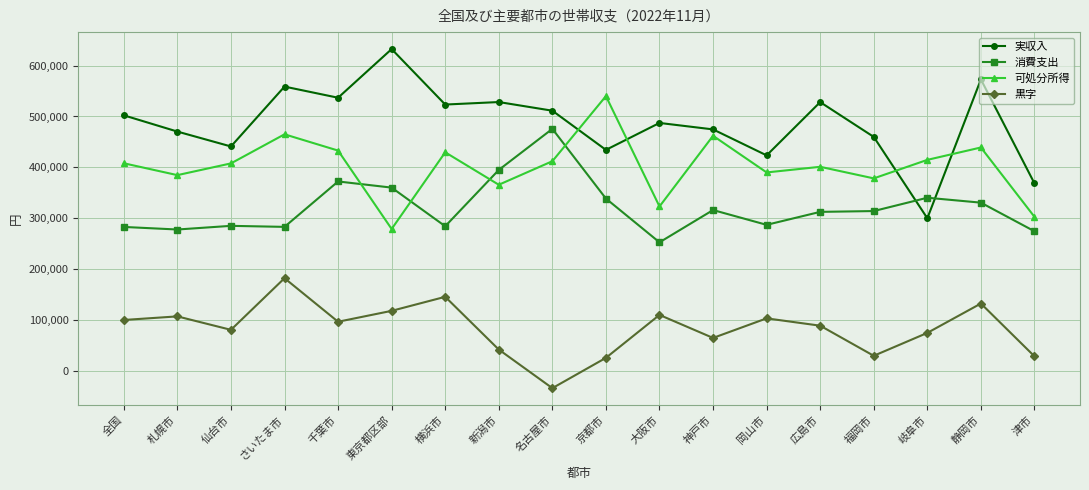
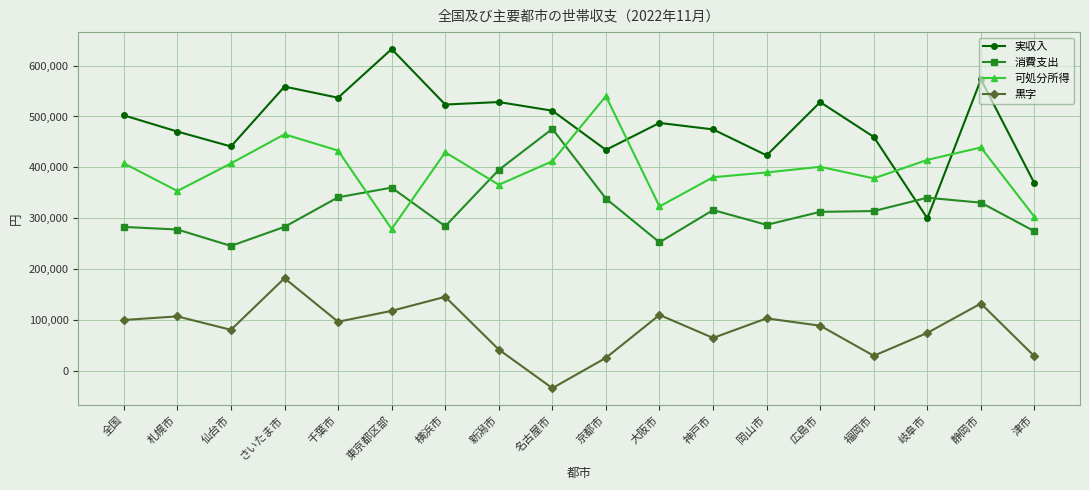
  {
    "実収入": {
      "全国": "500,000",
      "札幌市": "470,000",
      "仙台市": "440,000",
      "さいたま市": "560,000",
      "千葉市": "540,000",
      "東京都区部": "630,000",
      "横浜市": "520,000",
      "新潟市": "530,000",
      "名古屋市": "510,000",
      "京都市": "430,000",
      "大阪市": "490,000",
      "神戸市": "470,000",
      "岡山市": "420,000",
      "広島市": "530,000",
      "福岡市": "460,000",
      "岐阜市": "300,000",
      "津市": "370,000"
    },
    "消費支出": {
      "全国": "280,000",
      "札幌市": "280,000",
-     "仙台市": "280,000",
+     "仙台市": "250,000",
      "さいたま市": "280,000",
-     "千葉市": "370,000",
+     "千葉市": "340,000",
      "東京都区部": "360,000",
      "横浜市": "280,000",
      "新潟市": "390,000",
      "名古屋市": "480,000",
      "京都市": "340,000",
      "大阪市": "250,000",
      "神戸市": "320,000",
      "岡山市": "290,000",
      "広島市": "310,000",
      "福岡市": "310,000",
      "岐阜市": "340,000",
      "静岡市": "330,000",
      "津市": "270,000"
    },
    "可処分所得": {
      "全国": "410,000",
-     "札幌市": "380,000",
+     "札幌市": "350,000",
      "仙台市": "410,000",
      "さいたま市": "460,000",
      "千葉市": "430,000",
      "東京都区部": "280,000",
      "横浜市": "430,000",
      "新潟市": "370,000",
      "名古屋市": "410,000",
      "京都市": "540,000",
      "大阪市": "320,000",
-     "神戸市": "460,000",
+     "神戸市": "380,000",
      "岡山市": "390,000",
      "広島市": "400,000",
      "福岡市": "380,000",
      "岐阜市": "410,000",
      "静岡市": "440,000",
      "津市": "300,000"
    },
    "黒字": {
      "全国": "100,000",
      "札幌市": "110,000",
      "仙台市": "80,000",
      "さいたま市": "180,000",
      "千葉市": "100,000",
      "東京都区部": "120,000",
      "横浜市": "150,000",
      "新潟市": "40,000",
      "名古屋市": "-30,000",
      "京都市": "30,000",
      "大阪市": "110,000",
      "神戸市": "60,000",
      "岡山市": "100,000",
      "広島市": "90,000",
      "福岡市": "30,000",
      "岐阜市": "70,000",
      "静岡市": "130,000",
      "津市": "30,000"
    }
  }
